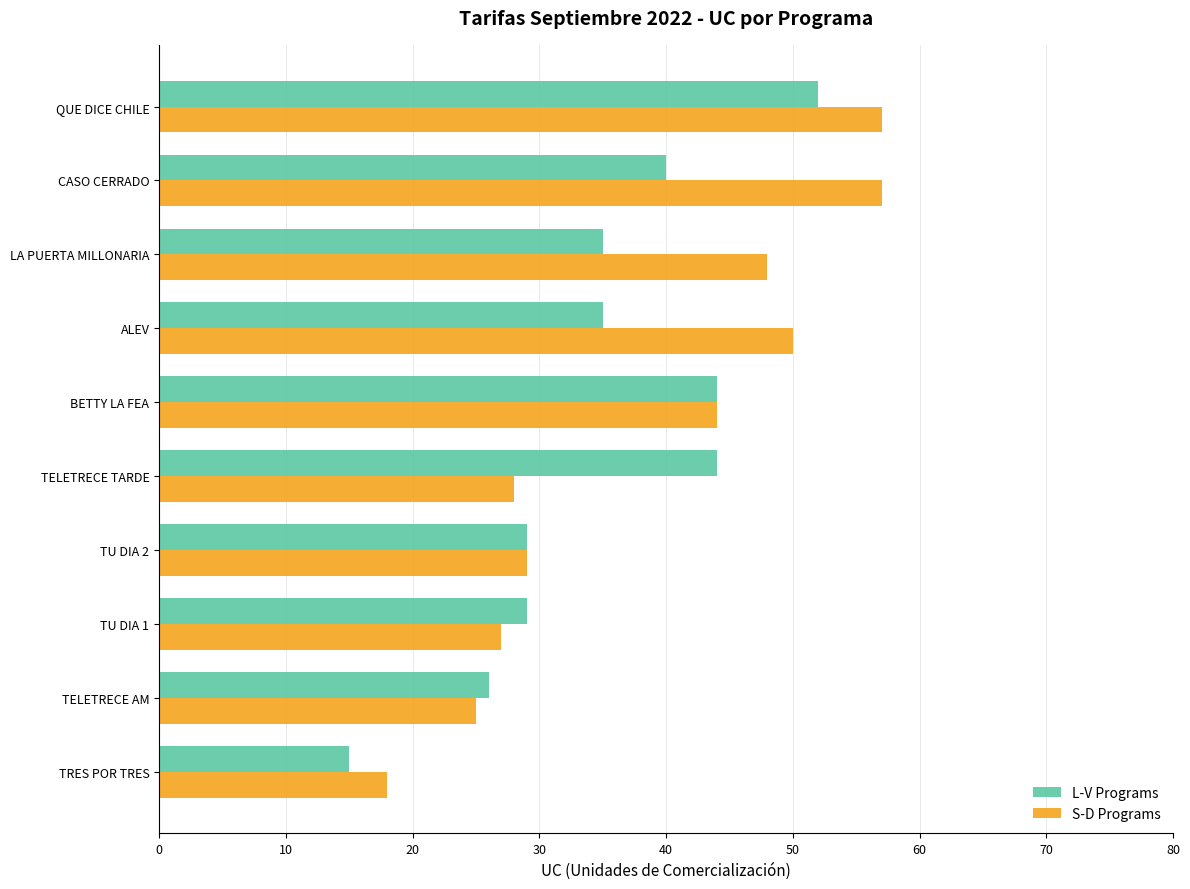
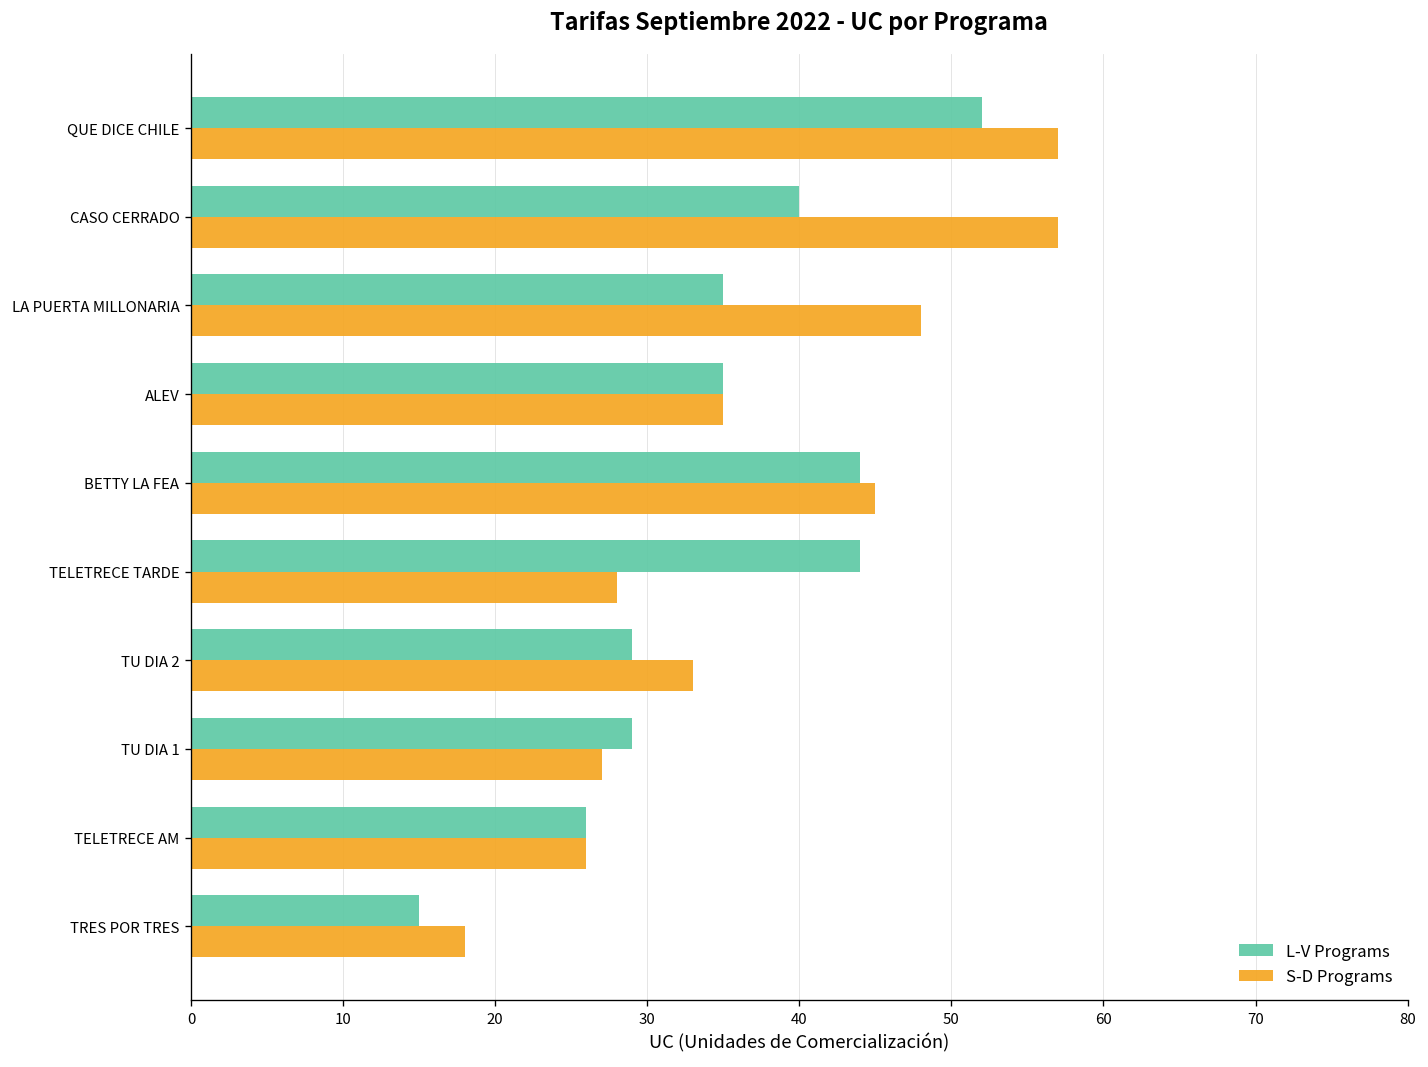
  {
    "L-V Programs": {
      "QUE DICE CHILE": 52,
      "CASO CERRADO": 40,
      "LA PUERTA MILLONARIA": 35,
      "ALEV": 35,
      "BETTY LA FEA": 44,
      "TELETRECE TARDE": 44,
      "TU DIA 2": 29,
      "TU DIA 1": 29,
      "TELETRECE AM": 26,
      "TRES POR TRES": 15
    },
    "S-D Programs": {
      "QUE DICE CHILE": 57,
      "CASO CERRADO": 57,
      "LA PUERTA MILLONARIA": 48,
-     "ALEV": 50,
-     "BETTY LA FEA": 44,
+     "ALEV": 35,
+     "BETTY LA FEA": 45,
      "TELETRECE TARDE": 28,
-     "TU DIA 2": 29,
+     "TU DIA 2": 33,
      "TU DIA 1": 27,
-     "TELETRECE AM": 25,
+     "TELETRECE AM": 26,
      "TRES POR TRES": 18
    }
  }
